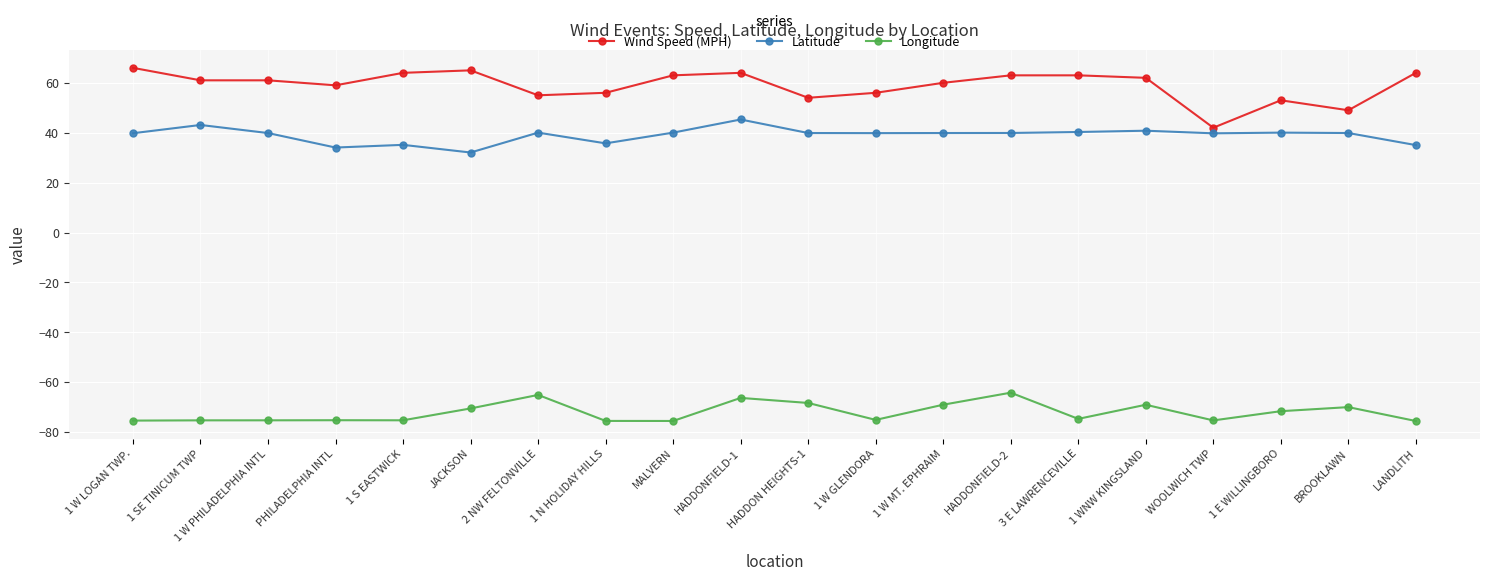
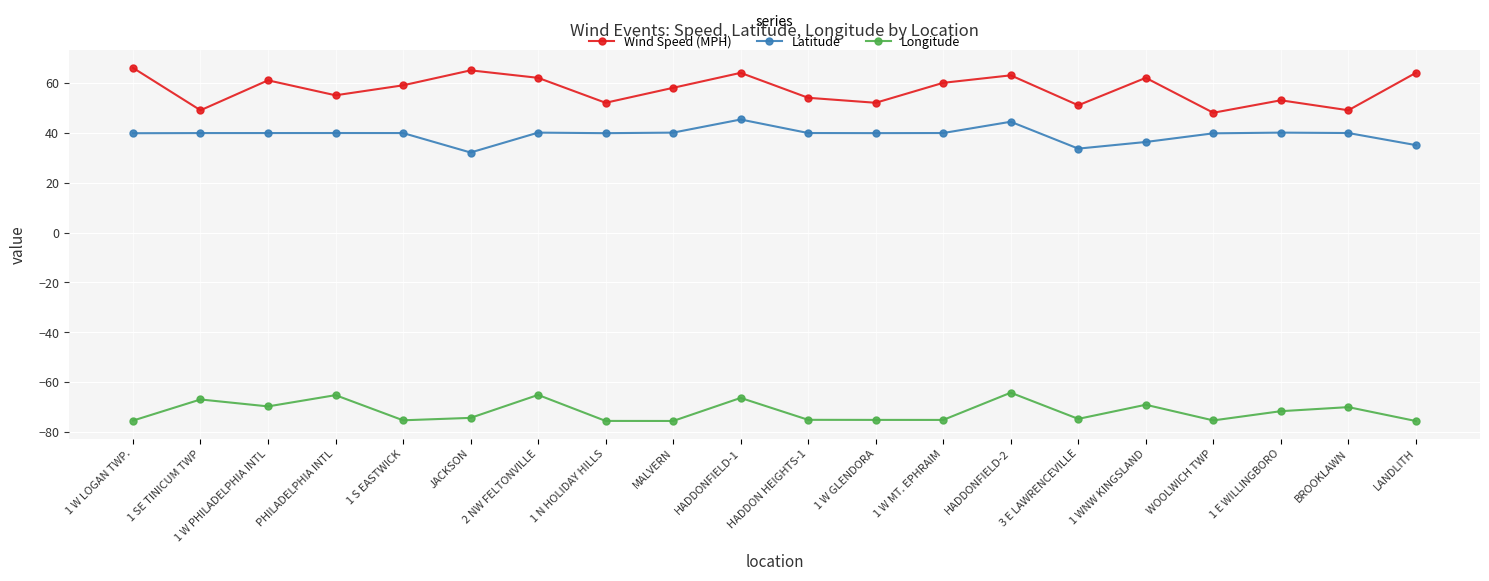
  {
    "Wind Speed (MPH)": {
      "1 W LOGAN TWP.": 66,
-     "1 SE TINICUM TWP": 61,
+     "1 SE TINICUM TWP": 49,
      "1 W PHILADELPHIA INTL": 61,
-     "PHILADELPHIA INTL": 59,
-     "1 S EASTWICK": 64,
+     "PHILADELPHIA INTL": 55,
+     "1 S EASTWICK": 59,
      "JACKSON": 65,
-     "2 NW FELTONVILLE": 55,
-     "1 N HOLIDAY HILLS": 56,
-     "MALVERN": 63,
+     "2 NW FELTONVILLE": 62,
+     "1 N HOLIDAY HILLS": 52,
+     "MALVERN": 58,
      "HADDONFIELD-1": 64,
      "HADDON HEIGHTS-1": 54,
-     "1 W GLENDORA": 56,
+     "1 W GLENDORA": 52,
      "1 W MT. EPHRAIM": 60,
      "HADDONFIELD-2": 63,
-     "3 E LAWRENCEVILLE": 63,
+     "3 E LAWRENCEVILLE": 51,
      "1 WNW KINGSLAND": 62,
-     "WOOLWICH TWP": 42,
+     "WOOLWICH TWP": 48,
      "1 E WILLINGBORO": 53,
      "BROOKLAWN": 49,
      "LANDLITH": 64
    },
    "Latitude": {
      "1 W LOGAN TWP.": 40,
-     "1 SE TINICUM TWP": 43,
+     "1 SE TINICUM TWP": 40,
      "1 W PHILADELPHIA INTL": 40,
-     "PHILADELPHIA INTL": 34,
-     "1 S EASTWICK": 35,
+     "PHILADELPHIA INTL": 40,
+     "1 S EASTWICK": 40,
      "JACKSON": 32,
      "2 NW FELTONVILLE": 40,
-     "1 N HOLIDAY HILLS": 36,
+     "1 N HOLIDAY HILLS": 40,
      "MALVERN": 40,
      "HADDONFIELD-1": 45,
      "HADDON HEIGHTS-1": 40,
      "1 W GLENDORA": 40,
      "1 W MT. EPHRAIM": 40,
-     "HADDONFIELD-2": 40,
-     "3 E LAWRENCEVILLE": 40,
-     "1 WNW KINGSLAND": 41,
+     "HADDONFIELD-2": 44,
+     "3 E LAWRENCEVILLE": 34,
+     "1 WNW KINGSLAND": 36,
      "WOOLWICH TWP": 40,
      "1 E WILLINGBORO": 40,
      "BROOKLAWN": 40,
      "LANDLITH": 35
    },
    "Longitude": {
      "1 W LOGAN TWP.": -75,
-     "1 SE TINICUM TWP": -75,
-     "1 W PHILADELPHIA INTL": -75,
-     "PHILADELPHIA INTL": -75,
+     "1 SE TINICUM TWP": -67,
+     "1 W PHILADELPHIA INTL": -70,
+     "PHILADELPHIA INTL": -65,
      "1 S EASTWICK": -75,
-     "JACKSON": -71,
+     "JACKSON": -74,
      "2 NW FELTONVILLE": -65,
      "1 N HOLIDAY HILLS": -76,
      "MALVERN": -76,
      "HADDONFIELD-1": -66,
-     "HADDON HEIGHTS-1": -68,
+     "HADDON HEIGHTS-1": -75,
      "1 W GLENDORA": -75,
-     "1 W MT. EPHRAIM": -69,
+     "1 W MT. EPHRAIM": -75,
      "HADDONFIELD-2": -64,
      "3 E LAWRENCEVILLE": -75,
      "1 WNW KINGSLAND": -69,
      "WOOLWICH TWP": -75,
      "1 E WILLINGBORO": -72,
      "BROOKLAWN": -70,
      "LANDLITH": -76
    }
  }
